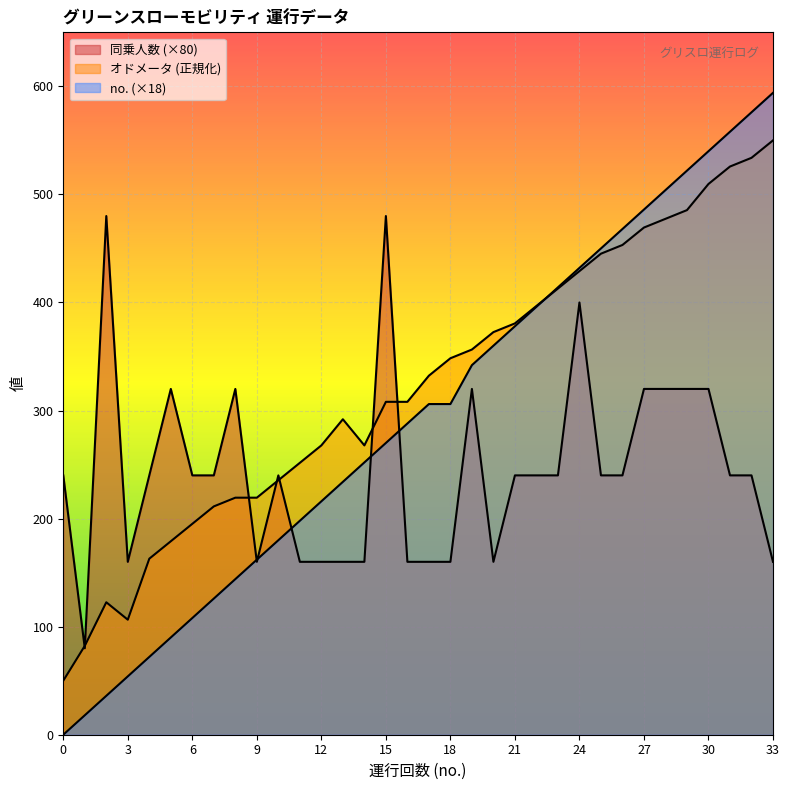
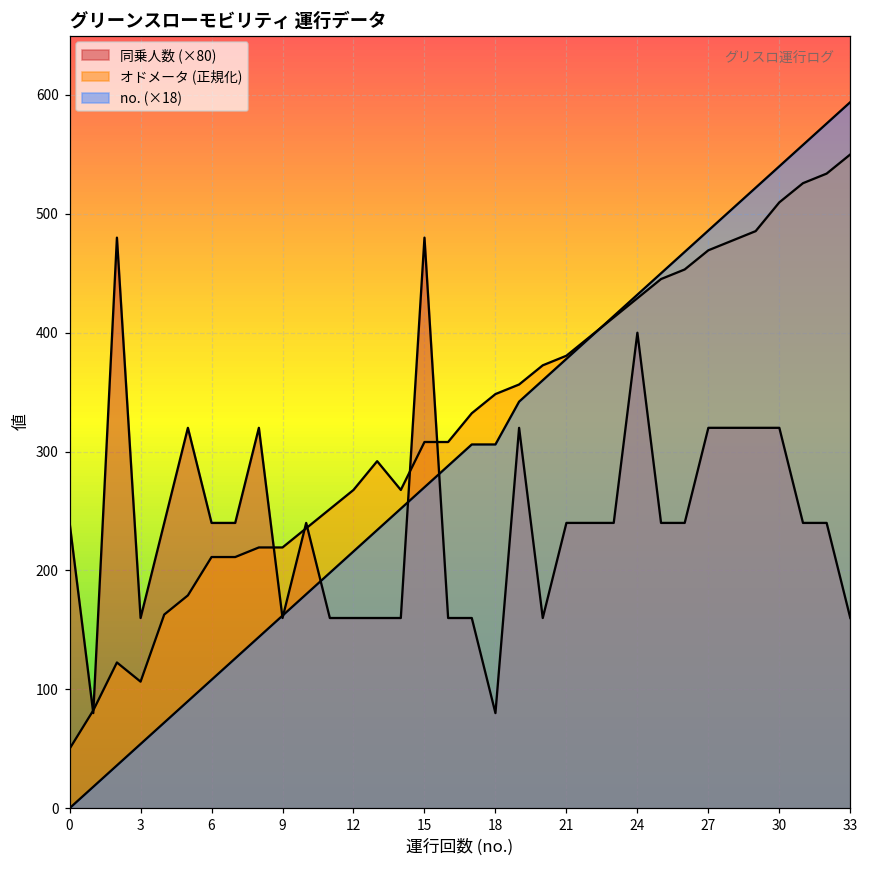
  {
    "同乗人数 (×80)": {
      "0": 240,
      "3": 160,
      "6": 240,
      "12": 160,
      "15": 480,
-     "18": 160,
+     "18": 80,
      "21": 240,
      "24": 400,
      "27": 320,
      "30": 320,
      "33": 160
    },
    "オドメータ (正規化)": {
      "0": 50,
      "3": 106,
-     "6": 195,
+     "6": 211,
      "9": 219,
      "12": 268,
      "15": 308,
      "18": 348,
      "21": 381,
      "24": 429,
      "27": 469,
      "30": 510,
      "33": 550
    },
    "no. (×18)": {
      "0": 0,
      "3": 54,
      "6": 108,
      "12": 216,
      "15": 270,
      "18": 306,
      "21": 378,
      "24": 432,
      "27": 486,
      "30": 540,
      "33": 594
    }
  }
